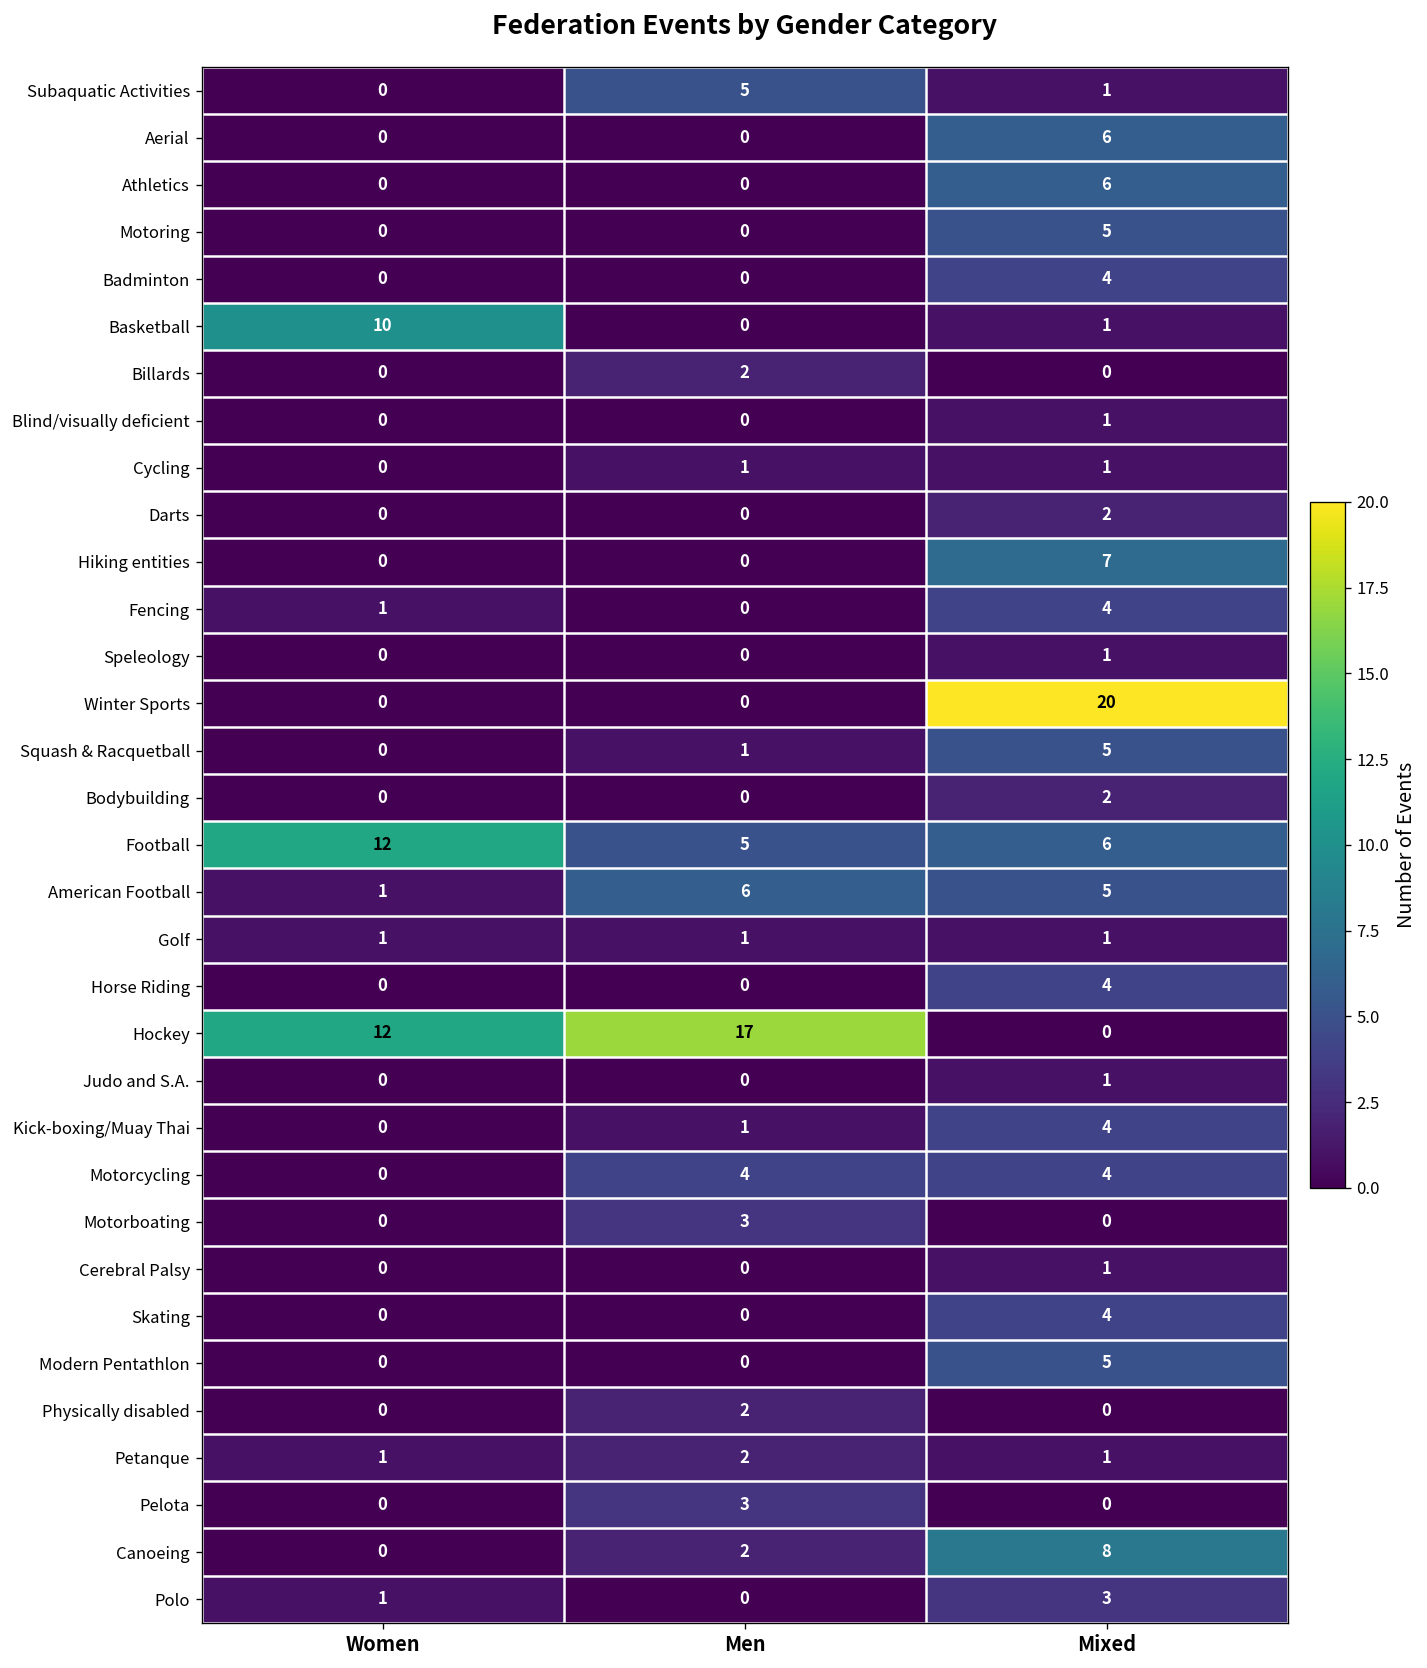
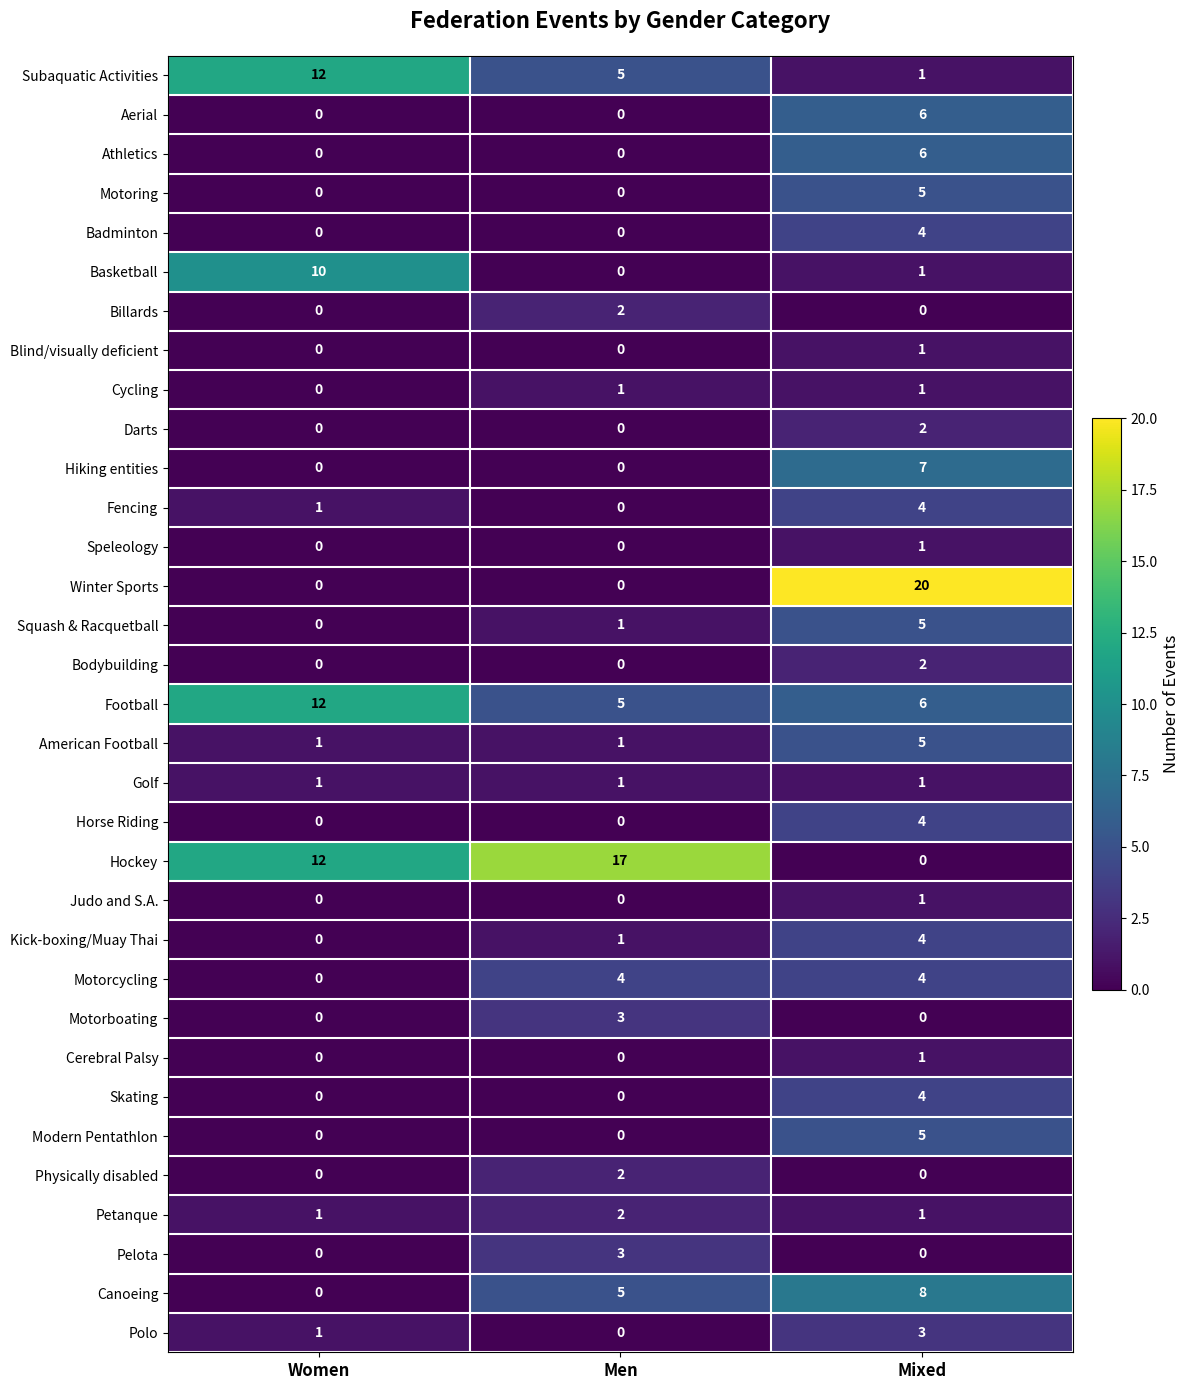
  {
    "Subaquatic Activities": {
-     "Women": 0,
+     "Women": 12,
      "Men": 5,
      "Mixed": 1
    },
    "Aerial": {
      "Women": 0,
      "Men": 0,
      "Mixed": 6
    },
    "Athletics": {
      "Women": 0,
      "Men": 0,
      "Mixed": 6
    },
    "Motoring": {
      "Women": 0,
      "Men": 0,
      "Mixed": 5
    },
    "Badminton": {
      "Women": 0,
      "Men": 0,
      "Mixed": 4
    },
    "Basketball": {
      "Women": 10,
      "Men": 0,
      "Mixed": 1
    },
    "Billards": {
      "Women": 0,
      "Men": 2,
      "Mixed": 0
    },
    "Blind/visually deficient": {
      "Women": 0,
      "Men": 0,
      "Mixed": 1
    },
    "Cycling": {
      "Women": 0,
      "Men": 1,
      "Mixed": 1
    },
    "Darts": {
      "Women": 0,
      "Men": 0,
      "Mixed": 2
    },
    "Hiking entities": {
      "Women": 0,
      "Men": 0,
      "Mixed": 7
    },
    "Fencing": {
      "Women": 1,
      "Men": 0,
      "Mixed": 4
    },
    "Speleology": {
      "Women": 0,
      "Men": 0,
      "Mixed": 1
    },
    "Winter Sports": {
      "Women": 0,
      "Men": 0,
      "Mixed": 20
    },
    "Squash & Racquetball": {
      "Women": 0,
      "Men": 1,
      "Mixed": 5
    },
    "Bodybuilding": {
      "Women": 0,
      "Men": 0,
      "Mixed": 2
    },
    "Football": {
      "Women": 12,
      "Men": 5,
      "Mixed": 6
    },
    "American Football": {
      "Women": 1,
-     "Men": 6,
+     "Men": 1,
      "Mixed": 5
    },
    "Golf": {
      "Women": 1,
      "Men": 1,
      "Mixed": 1
    },
    "Horse Riding": {
      "Women": 0,
      "Men": 0,
      "Mixed": 4
    },
    "Hockey": {
      "Women": 12,
      "Men": 17,
      "Mixed": 0
    },
    "Judo and S.A.": {
      "Women": 0,
      "Men": 0,
      "Mixed": 1
    },
    "Kick-boxing/Muay Thai": {
      "Women": 0,
      "Men": 1,
      "Mixed": 4
    },
    "Motorcycling": {
      "Women": 0,
      "Men": 4,
      "Mixed": 4
    },
    "Motorboating": {
      "Women": 0,
      "Men": 3,
      "Mixed": 0
    },
    "Cerebral Palsy": {
      "Women": 0,
      "Men": 0,
      "Mixed": 1
    },
    "Skating": {
      "Women": 0,
      "Men": 0,
      "Mixed": 4
    },
    "Modern Pentathlon": {
      "Women": 0,
      "Men": 0,
      "Mixed": 5
    },
    "Physically disabled": {
      "Women": 0,
      "Men": 2,
      "Mixed": 0
    },
    "Petanque": {
      "Women": 1,
      "Men": 2,
      "Mixed": 1
    },
    "Pelota": {
      "Women": 0,
      "Men": 3,
      "Mixed": 0
    },
    "Canoeing": {
      "Women": 0,
-     "Men": 2,
+     "Men": 5,
      "Mixed": 8
    },
    "Polo": {
      "Women": 1,
      "Men": 0,
      "Mixed": 3
    }
  }
